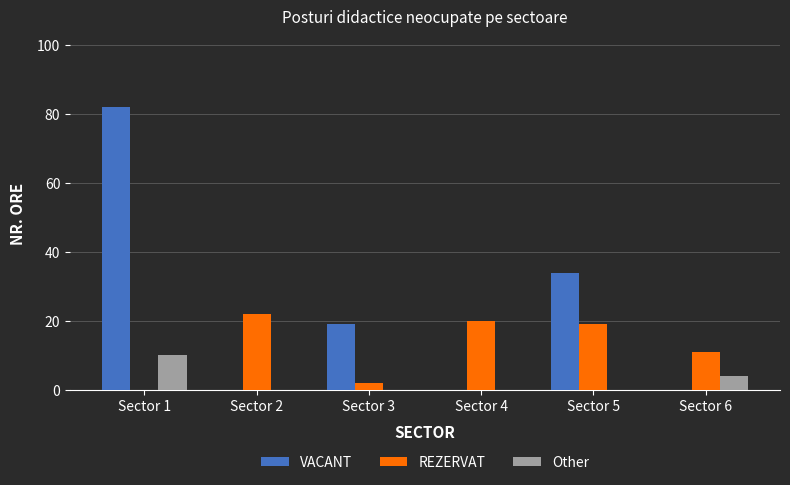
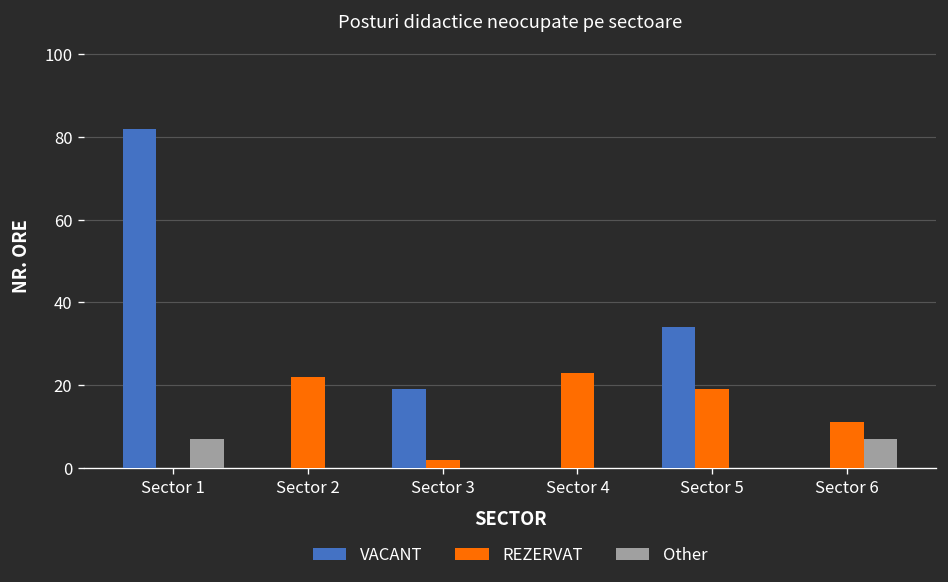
  {
    "VACANT": {
      "Sector 1": 82,
      "Sector 2": 0,
      "Sector 3": 19,
      "Sector 4": 0,
      "Sector 5": 34,
      "Sector 6": 0
    },
    "REZERVAT": {
      "Sector 1": 0,
      "Sector 2": 22,
      "Sector 3": 2,
-     "Sector 4": 20,
+     "Sector 4": 23,
      "Sector 5": 19,
      "Sector 6": 11
    },
    "Other": {
-     "Sector 1": 10,
+     "Sector 1": 7,
      "Sector 2": 0,
      "Sector 3": 0,
      "Sector 4": 0,
      "Sector 5": 0,
-     "Sector 6": 4
+     "Sector 6": 7
    }
  }
